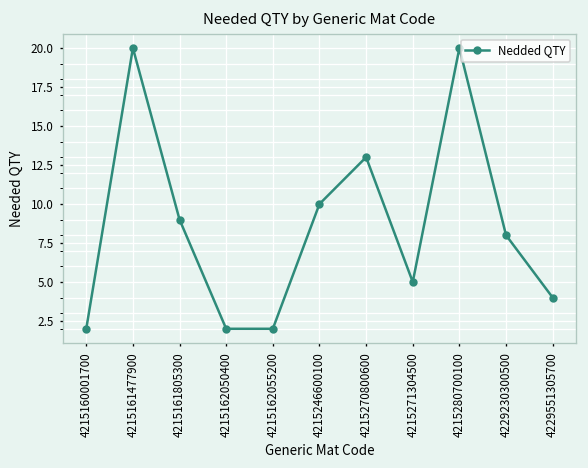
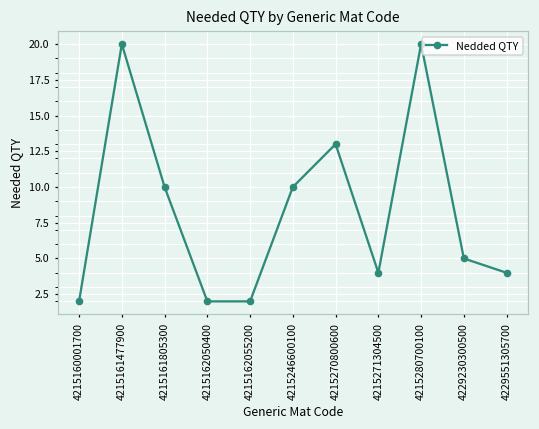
  {
    "4215160001700": 2,
    "4215161477900": 20,
-   "4215161805300": 9,
+   "4215161805300": 10,
    "4215162050400": 2,
    "4215162055200": 2,
    "4215246600100": 10,
    "4215270800600": 13,
-   "4215271304500": 5,
+   "4215271304500": 4,
    "4215280700100": 20,
-   "4229230300500": 8,
+   "4229230300500": 5,
    "4229551305700": 4
  }
